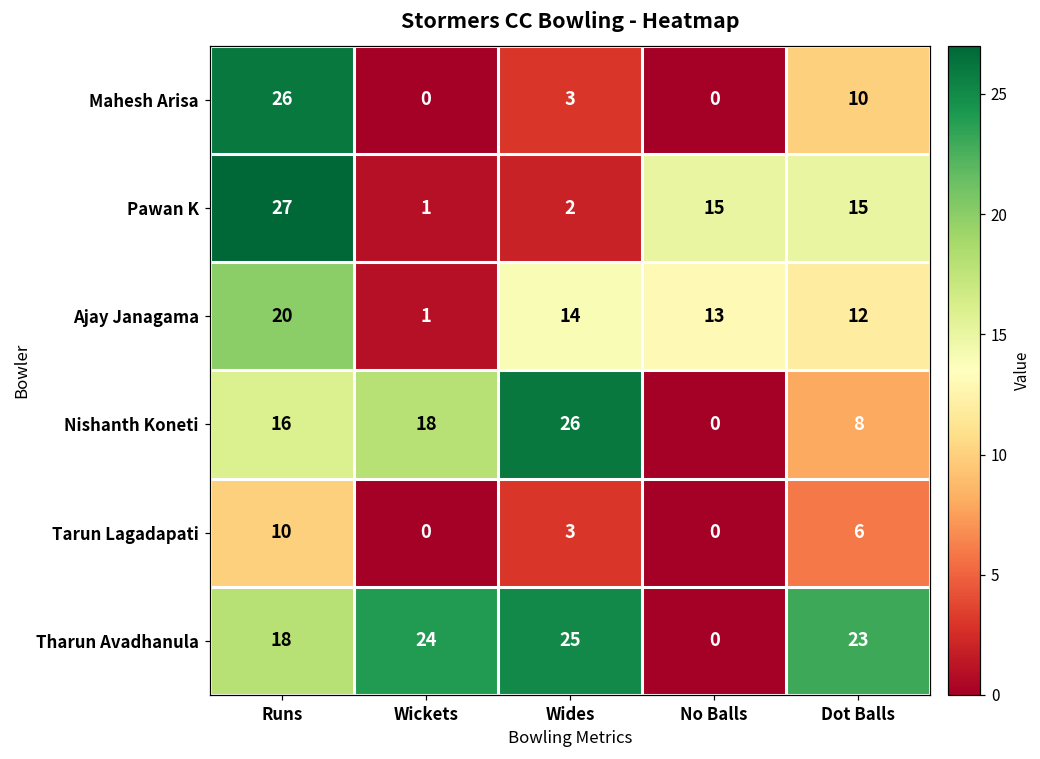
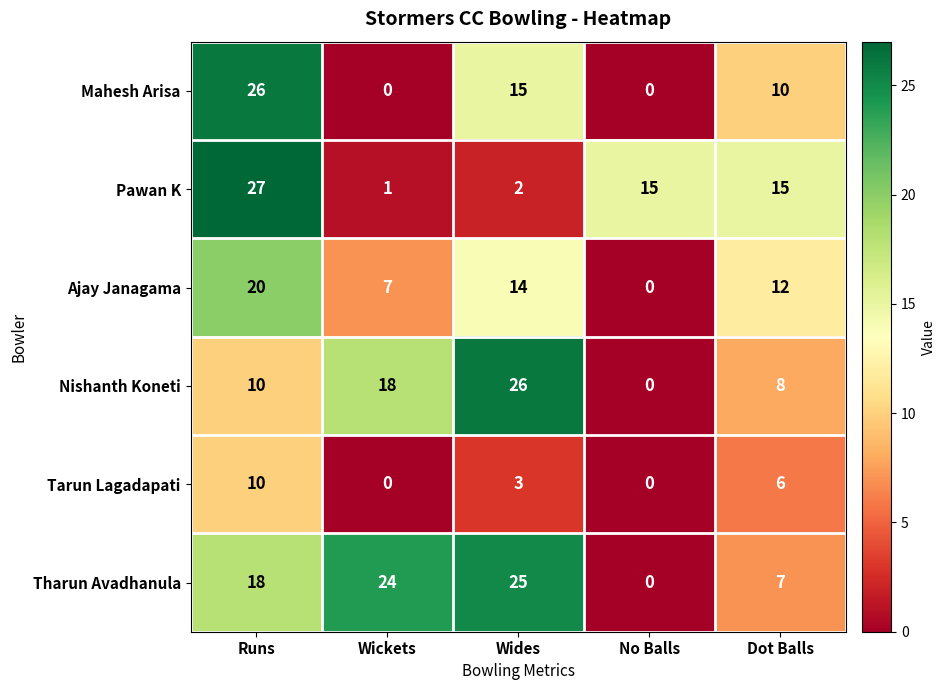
  {
    "Mahesh Arisa": {
      "Runs": 26,
      "Wickets": 0,
-     "Wides": 3,
+     "Wides": 15,
      "No Balls": 0,
      "Dot Balls": 10
    },
    "Pawan K": {
      "Runs": 27,
      "Wickets": 1,
      "Wides": 2,
      "No Balls": 15,
      "Dot Balls": 15
    },
    "Ajay Janagama": {
      "Runs": 20,
-     "Wickets": 1,
+     "Wickets": 7,
      "Wides": 14,
-     "No Balls": 13,
+     "No Balls": 0,
      "Dot Balls": 12
    },
    "Nishanth Koneti": {
-     "Runs": 16,
+     "Runs": 10,
      "Wickets": 18,
      "Wides": 26,
      "No Balls": 0,
      "Dot Balls": 8
    },
    "Tarun Lagadapati": {
      "Runs": 10,
      "Wickets": 0,
      "Wides": 3,
      "No Balls": 0,
      "Dot Balls": 6
    },
    "Tharun Avadhanula": {
      "Runs": 18,
      "Wickets": 24,
      "Wides": 25,
      "No Balls": 0,
-     "Dot Balls": 23
+     "Dot Balls": 7
    }
  }
